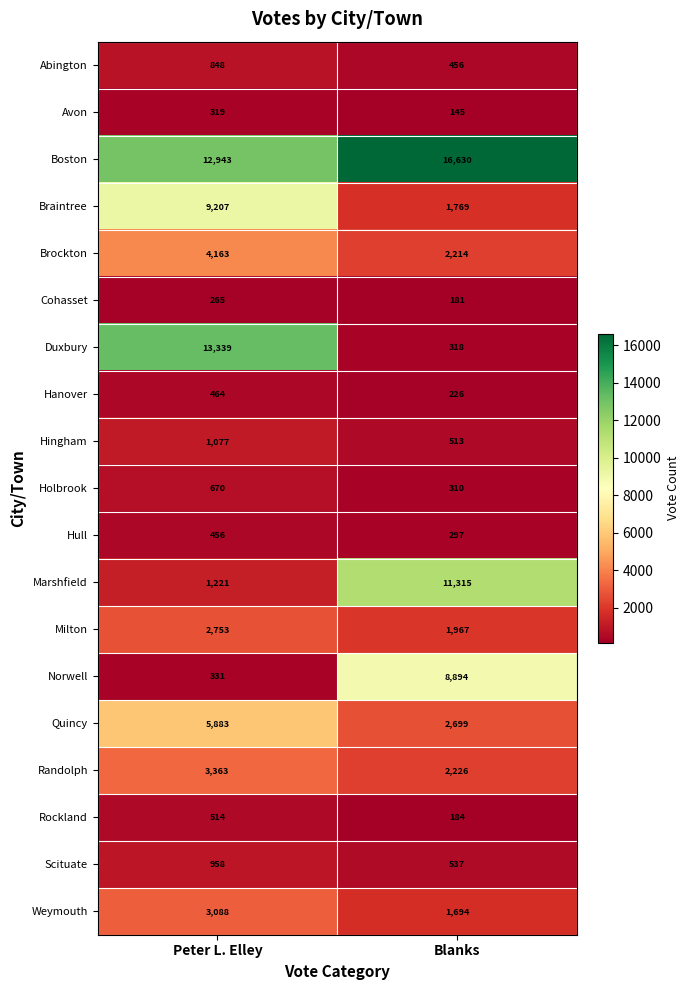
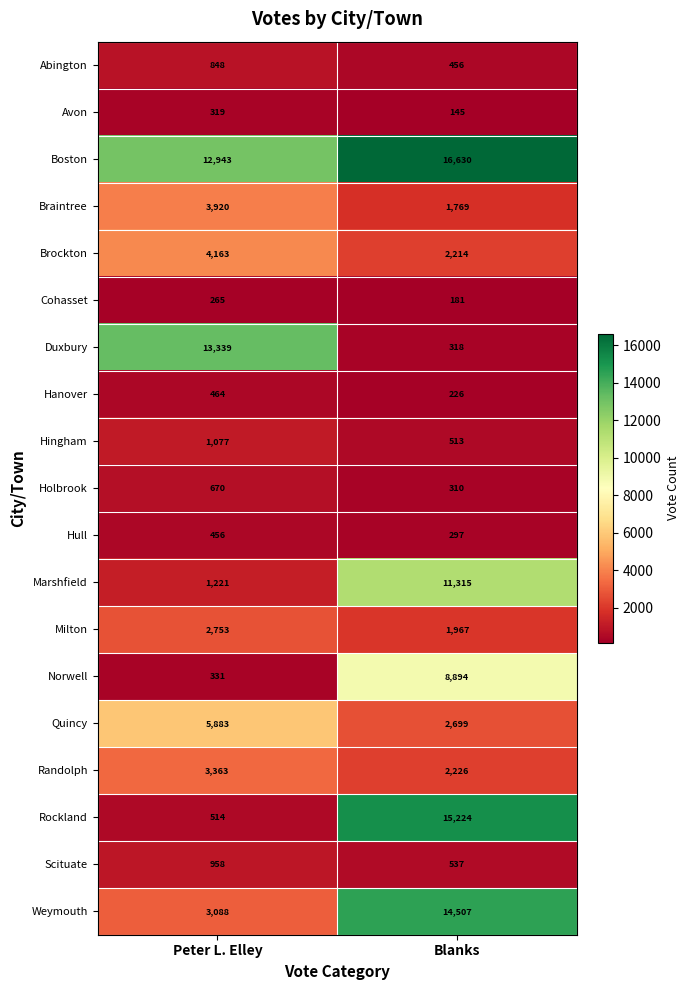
  {
    "Abington": {
      "Peter L. Elley": "848",
      "Blanks": "456"
    },
    "Avon": {
      "Peter L. Elley": "319",
      "Blanks": "145"
    },
    "Boston": {
      "Peter L. Elley": "12,943",
      "Blanks": "16,630"
    },
    "Braintree": {
-     "Peter L. Elley": "9,207",
+     "Peter L. Elley": "3,920",
      "Blanks": "1,769"
    },
    "Brockton": {
      "Peter L. Elley": "4,163",
      "Blanks": "2,214"
    },
    "Cohasset": {
      "Peter L. Elley": "265",
      "Blanks": "181"
    },
    "Duxbury": {
      "Peter L. Elley": "13,339",
      "Blanks": "318"
    },
    "Hanover": {
      "Peter L. Elley": "464",
      "Blanks": "226"
    },
    "Hingham": {
      "Peter L. Elley": "1,077",
      "Blanks": "513"
    },
    "Holbrook": {
      "Peter L. Elley": "670",
      "Blanks": "310"
    },
    "Hull": {
      "Peter L. Elley": "456",
      "Blanks": "297"
    },
    "Marshfield": {
      "Peter L. Elley": "1,221",
      "Blanks": "11,315"
    },
    "Milton": {
      "Peter L. Elley": "2,753",
      "Blanks": "1,967"
    },
    "Norwell": {
      "Peter L. Elley": "331",
      "Blanks": "8,894"
    },
    "Quincy": {
      "Peter L. Elley": "5,883",
      "Blanks": "2,699"
    },
    "Randolph": {
      "Peter L. Elley": "3,363",
      "Blanks": "2,226"
    },
    "Rockland": {
      "Peter L. Elley": "514",
-     "Blanks": "184"
+     "Blanks": "15,224"
    },
    "Scituate": {
      "Peter L. Elley": "958",
      "Blanks": "537"
    },
    "Weymouth": {
      "Peter L. Elley": "3,088",
-     "Blanks": "1,694"
+     "Blanks": "14,507"
    }
  }
